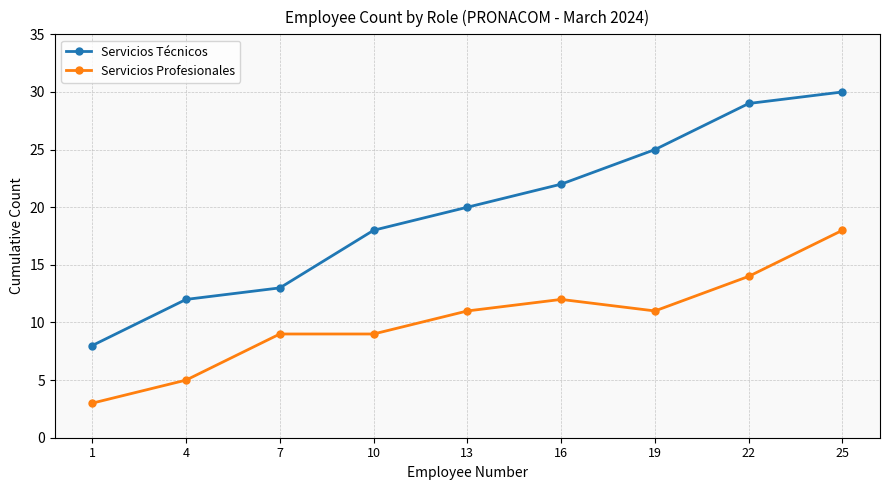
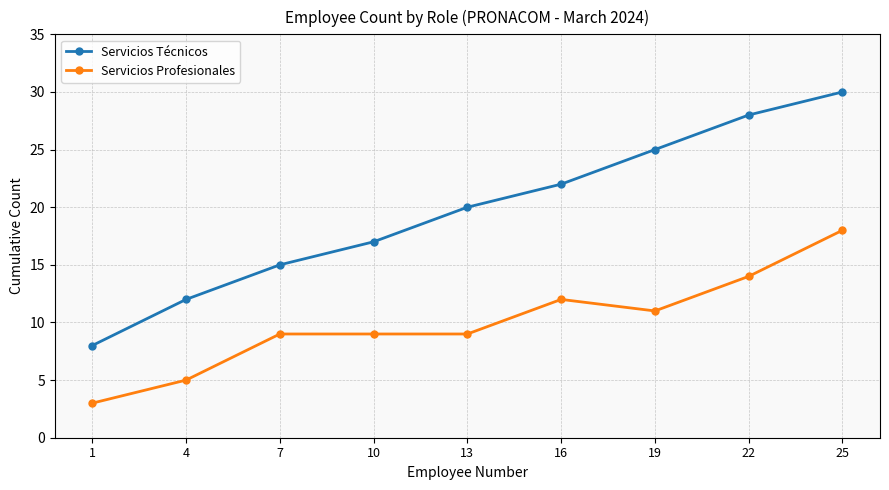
  {
    "Servicios Técnicos": {
      "1": 8,
      "4": 12,
-     "7": 13,
-     "10": 18,
+     "7": 15,
+     "10": 17,
      "13": 20,
      "16": 22,
      "19": 25,
-     "22": 29,
+     "22": 28,
      "25": 30
    },
    "Servicios Profesionales": {
      "1": 3,
      "4": 5,
      "7": 9,
      "10": 9,
-     "13": 11,
+     "13": 9,
      "16": 12,
      "19": 11,
      "22": 14,
      "25": 18
    }
  }
